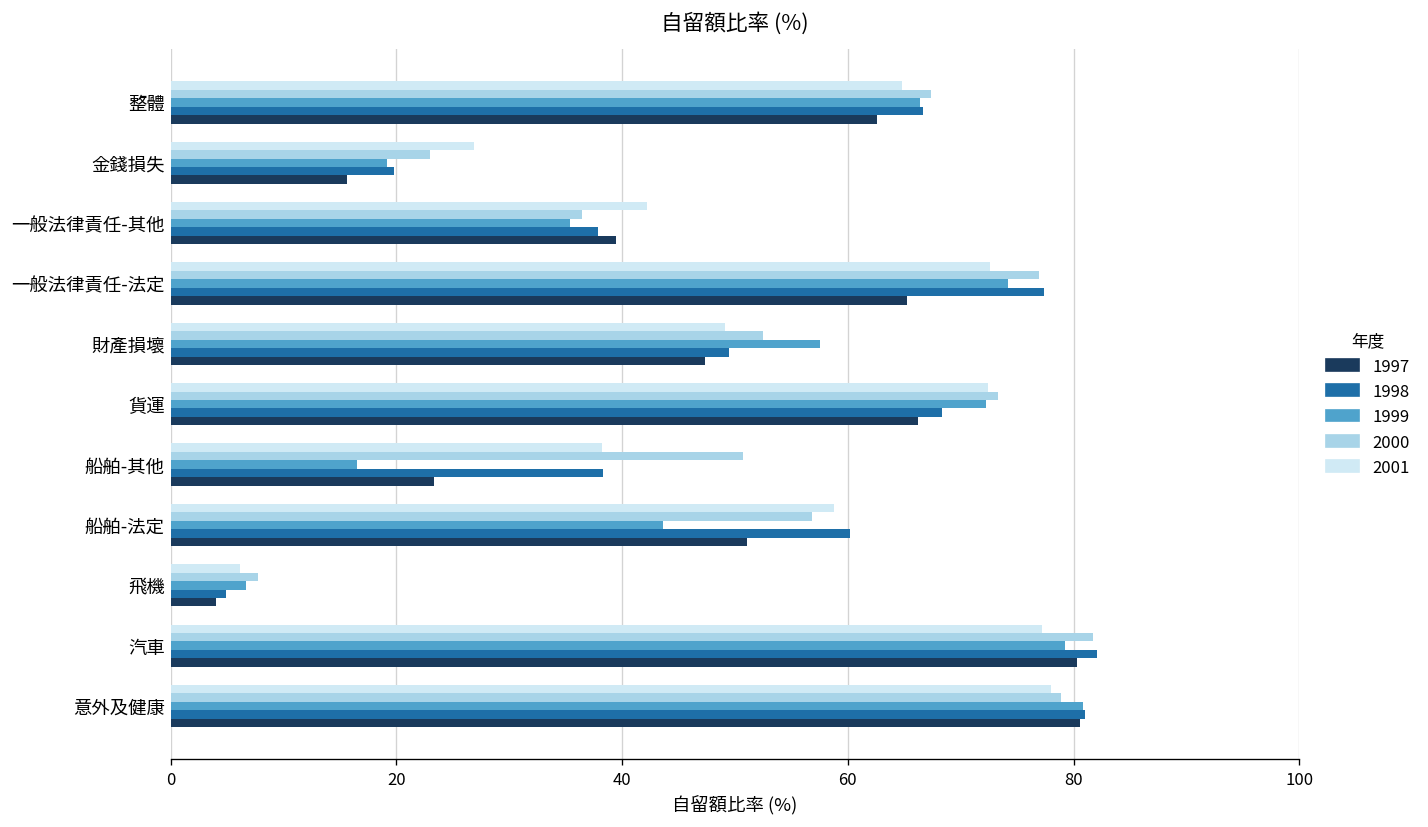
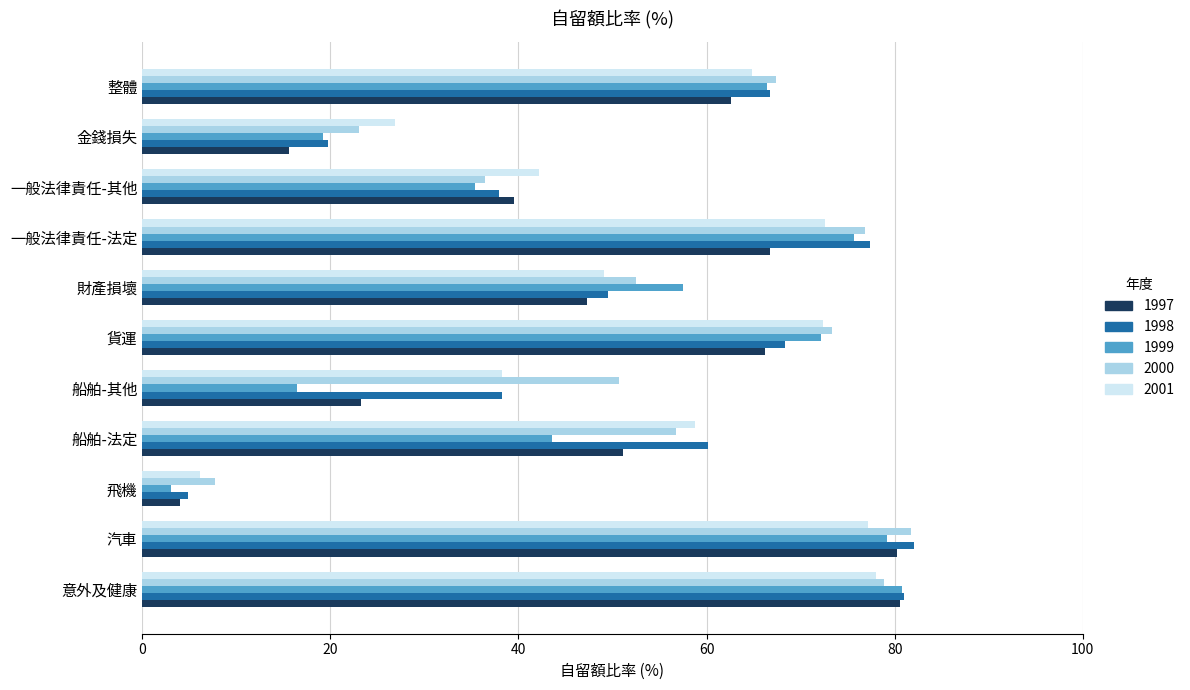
  {
    "1997": {
      "整體": 63,
      "金錢損失": 16,
      "一般法律責任-其他": 40,
-     "一般法律責任-法定": 65,
+     "一般法律責任-法定": 67,
      "財產損壞": 47,
      "貨運": 66,
      "船舶-其他": 23,
      "船舶-法定": 51,
      "飛機": 4,
      "汽車": 80,
      "意外及健康": 81
    },
    "1998": {
      "整體": 67,
      "金錢損失": 20,
      "一般法律責任-其他": 38,
      "一般法律責任-法定": 77,
      "財產損壞": 50,
      "貨運": 68,
      "船舶-其他": 38,
      "船舶-法定": 60,
      "飛機": 5,
      "汽車": 82,
      "意外及健康": 81
    },
    "1999": {
      "整體": 66,
      "金錢損失": 19,
      "一般法律責任-其他": 35,
-     "一般法律責任-法定": 74,
+     "一般法律責任-法定": 76,
      "財產損壞": 58,
      "貨運": 72,
      "船舶-其他": 17,
      "船舶-法定": 44,
-     "飛機": 7,
+     "飛機": 3,
      "汽車": 79,
      "意外及健康": 81
    }
  }
